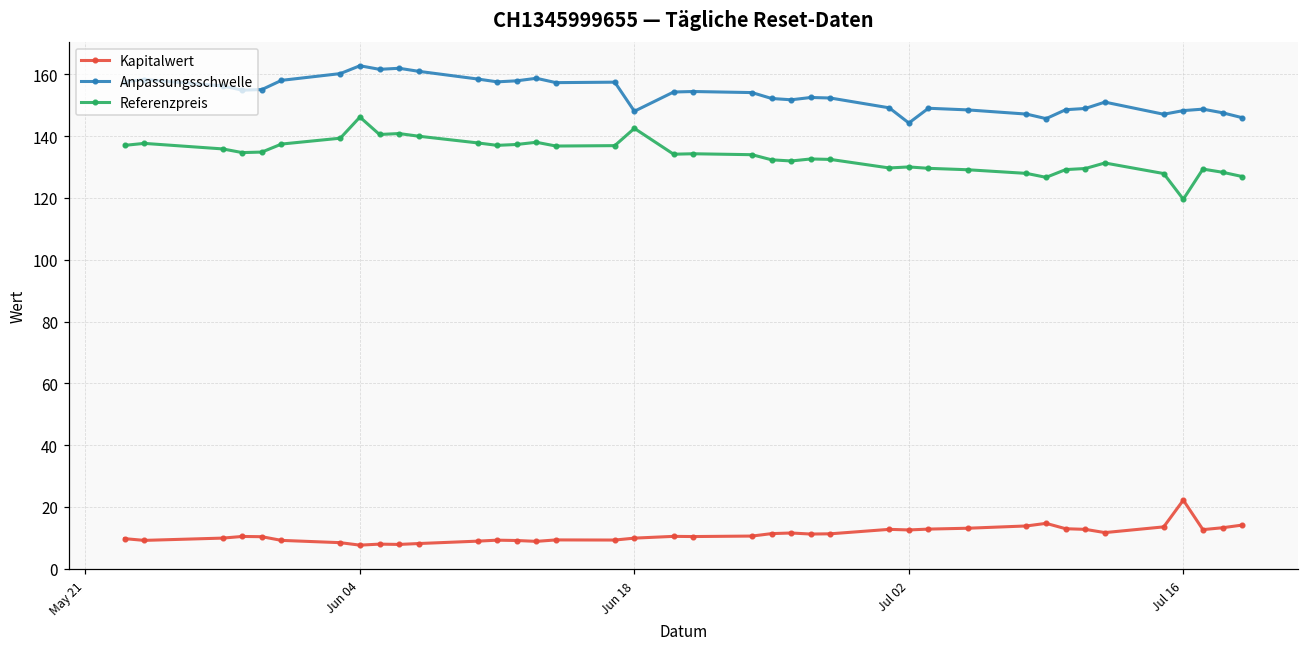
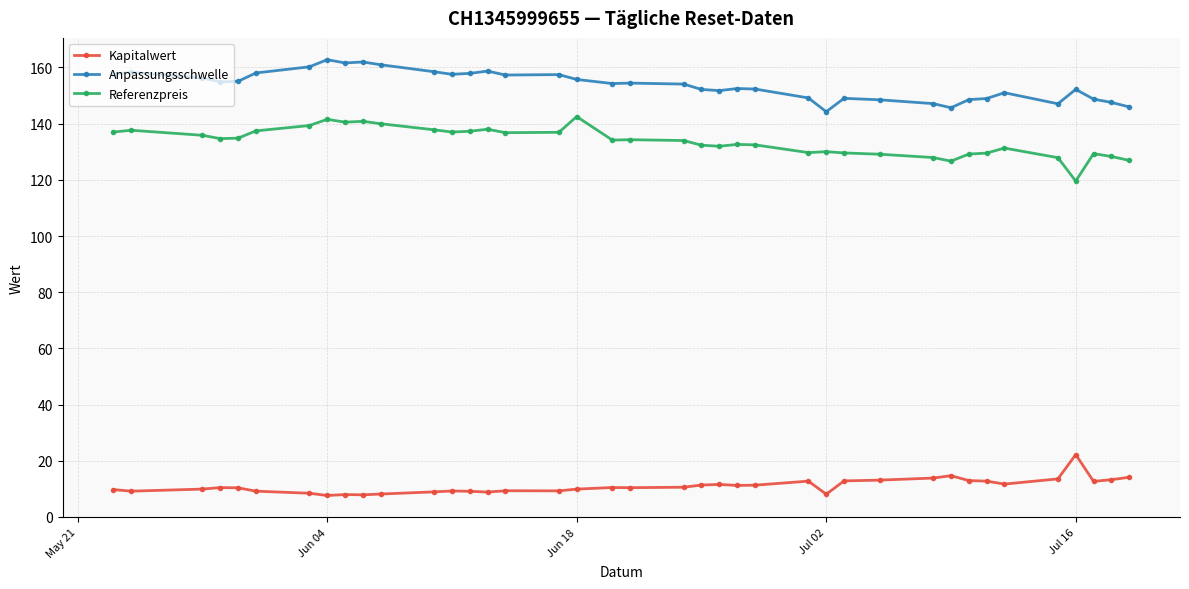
  {
    "Kapitalwert": {
      "Jun 04": 8,
      "Jun 18": 10,
-     "Jul 02": 13,
+     "Jul 02": 8,
      "Jul 16": 22
    },
    "Anpassungsschwelle": {
      "Jun 04": 163,
-     "Jun 18": 148,
+     "Jun 18": 156,
      "Jul 02": 144,
-     "Jul 16": 148
+     "Jul 16": 152
    },
    "Referenzpreis": {
-     "Jun 04": 146,
+     "Jun 04": 142,
      "Jun 18": 143,
      "Jul 02": 130,
      "Jul 16": 120
    }
  }
